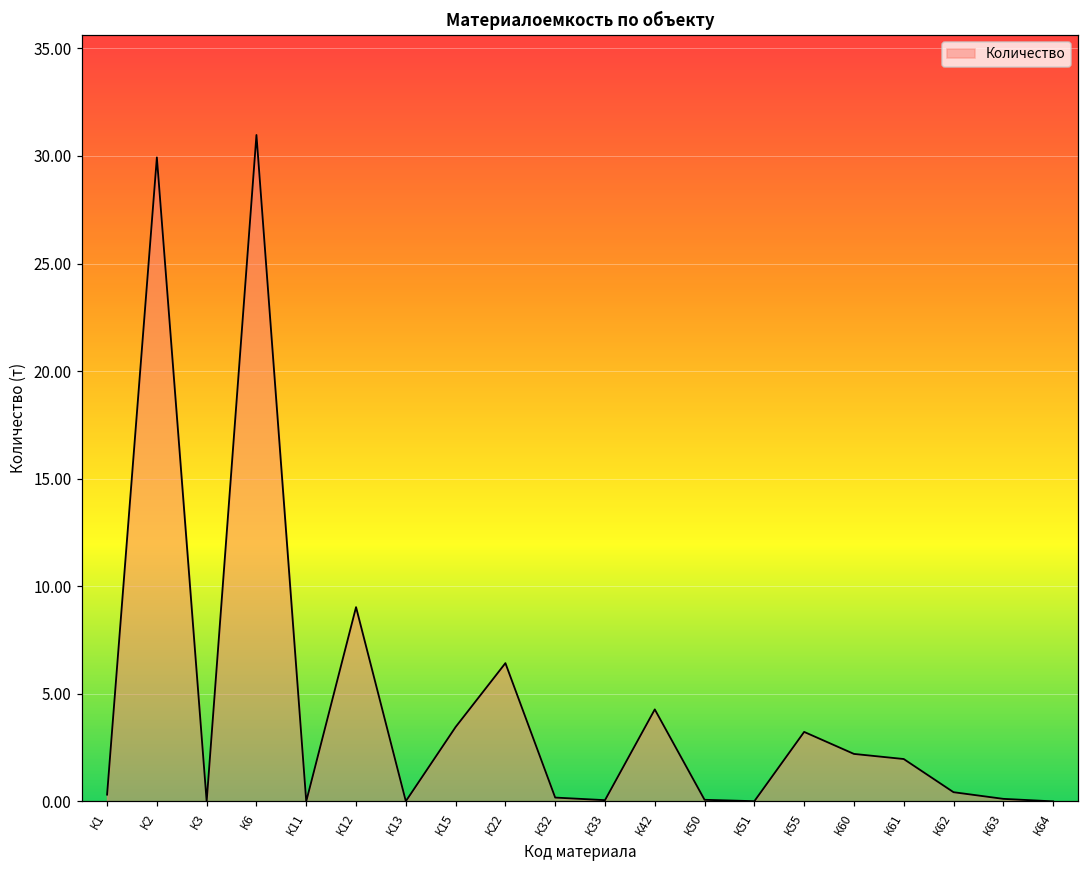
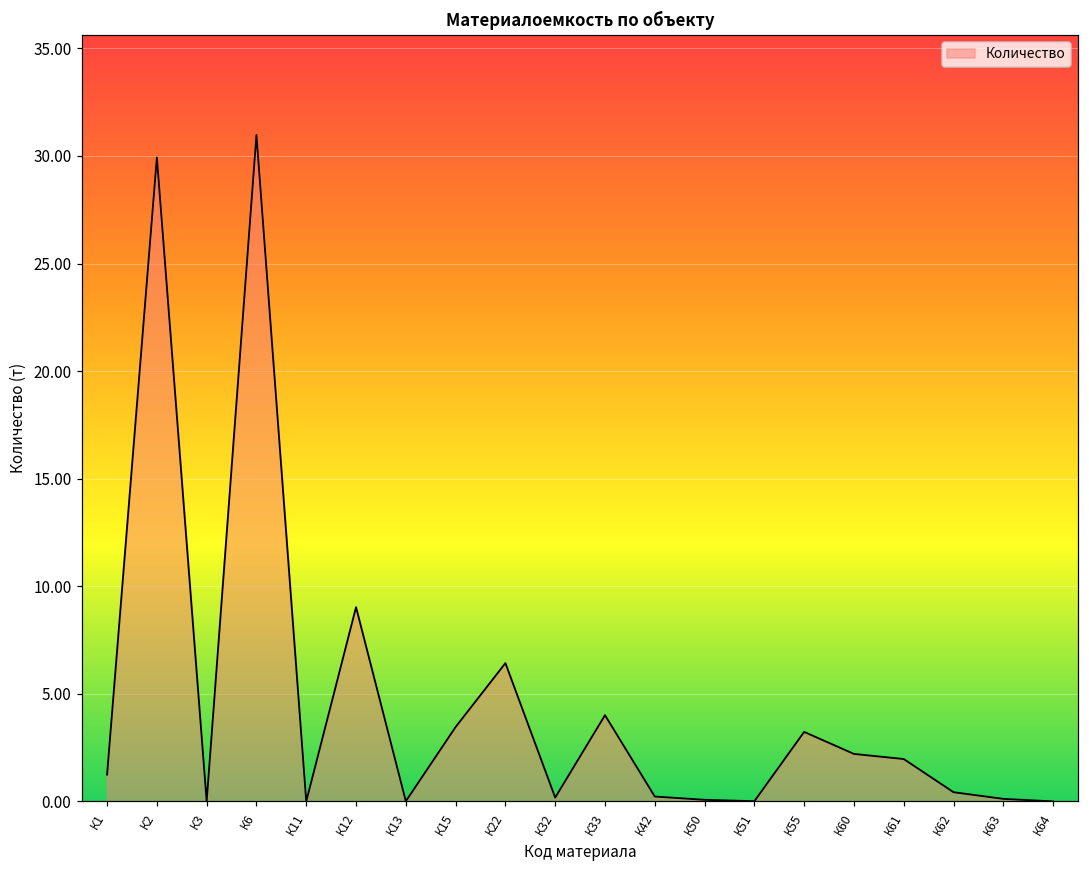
  {
-   "К1": 0.3,
+   "К1": 1.2,
    "К2": 29.9,
    "К3": 0.0,
    "К6": 31.0,
    "К11": 0.0,
    "К12": 9.0,
    "К13": 0.0,
    "К15": 3.5,
    "К22": 6.4,
    "К32": 0.2,
-   "К33": 0.1,
-   "К42": 4.3,
+   "К33": 4.0,
+   "К42": 0.2,
    "К50": 0.1,
    "К51": 0.0,
    "К55": 3.2,
    "К60": 2.2,
    "К61": 2.0,
    "К62": 0.4,
    "К63": 0.1,
    "К64": 0.0
  }
